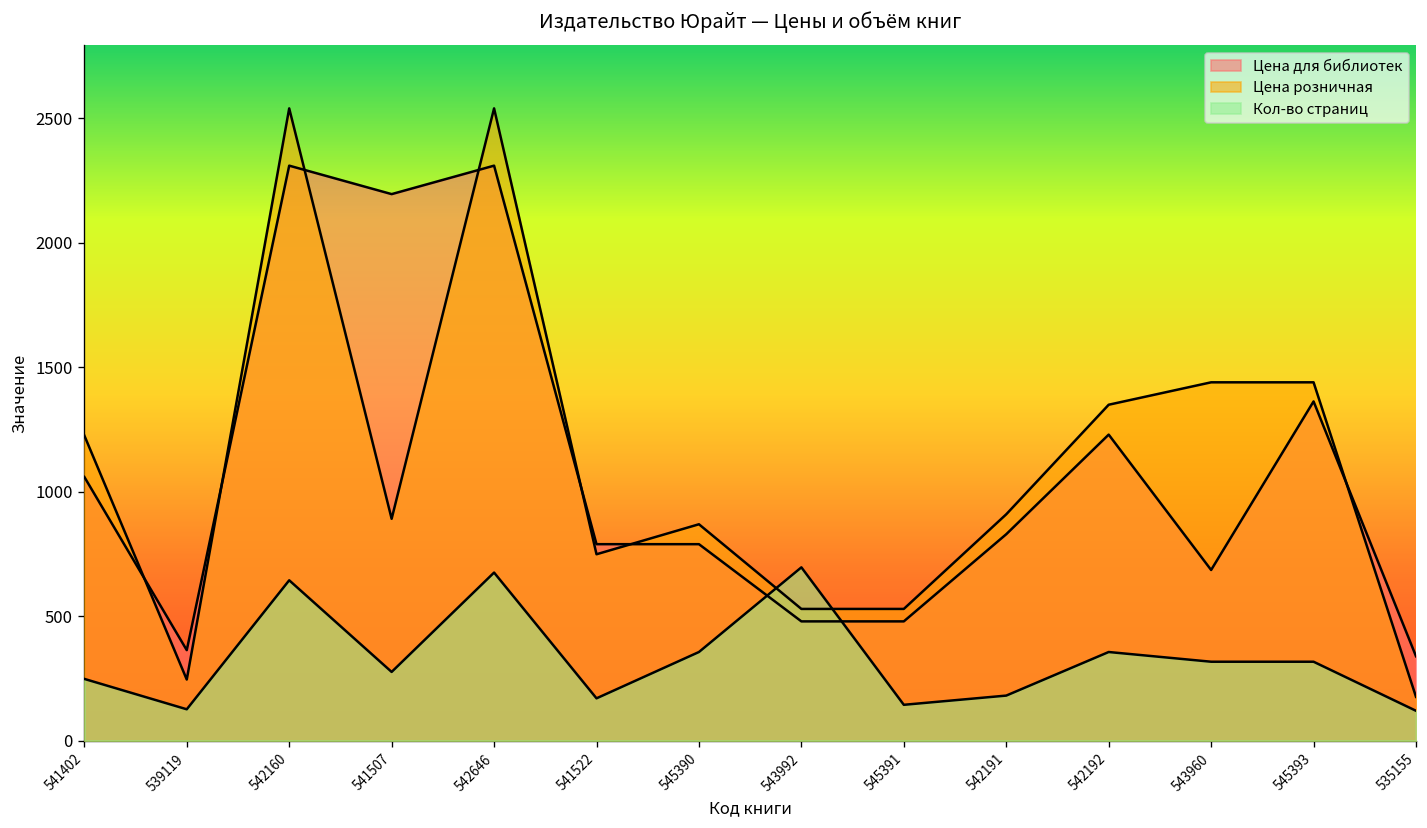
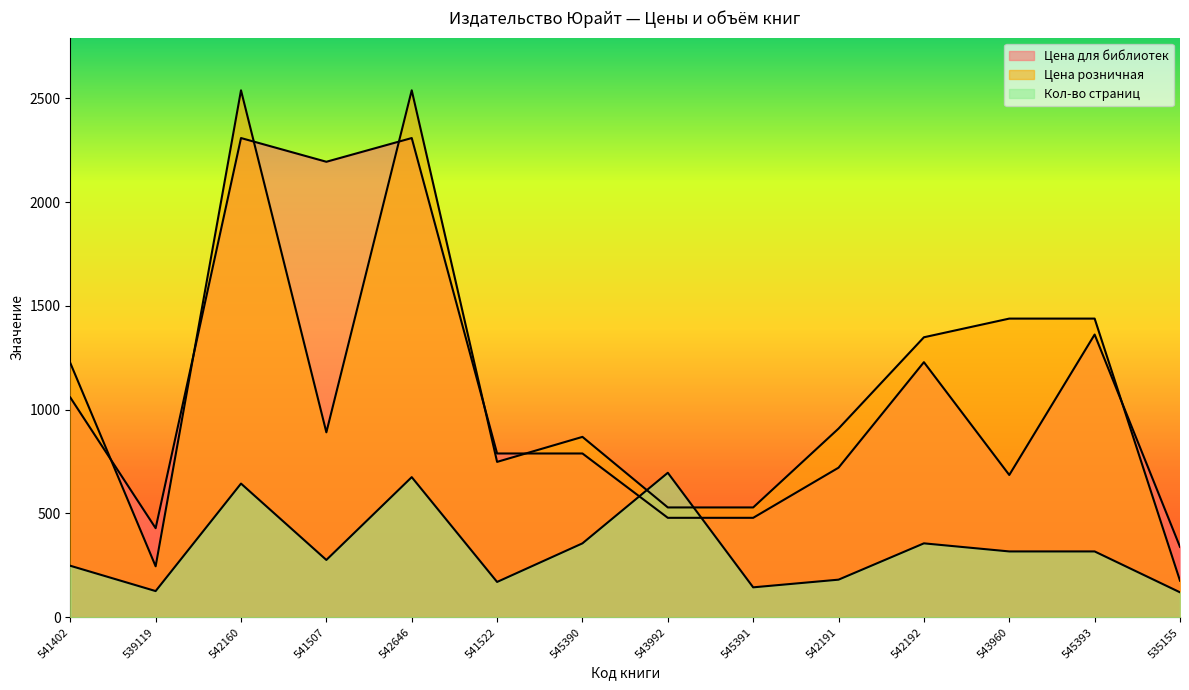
  {
    "Цена для библиотек": {
      "541402": 1060,
-     "539119": 360,
+     "539119": 430,
      "542160": 2310,
      "541507": 2190,
      "542646": 2310,
      "541522": 790,
      "545390": 790,
      "543992": 480,
      "545391": 480,
-     "542191": 830,
+     "542191": 720,
      "542192": 1230,
      "543960": 690,
      "545393": 1360,
      "535155": 340
    },
    "Цена розничная": {
      "541402": 1230,
      "539119": 250,
      "542160": 2540,
      "541507": 890,
      "542646": 2540,
      "541522": 750,
      "545390": 870,
      "543992": 530,
      "545391": 530,
      "542191": 910,
      "542192": 1350,
      "543960": 1440,
      "545393": 1440,
      "535155": 180
    },
    "Кол-во страниц": {
      "541402": 250,
      "539119": 130,
      "542160": 640,
      "541507": 280,
      "542646": 680,
      "541522": 170,
      "545390": 360,
      "543992": 700,
      "545391": 140,
      "542191": 180,
      "542192": 360,
      "543960": 320,
      "545393": 320,
      "535155": 120
    }
  }
